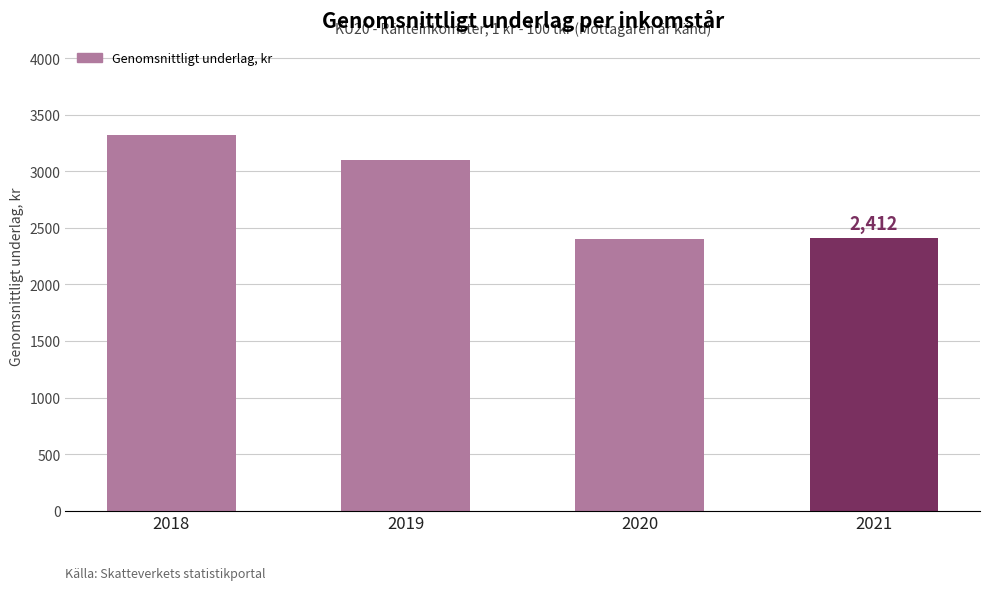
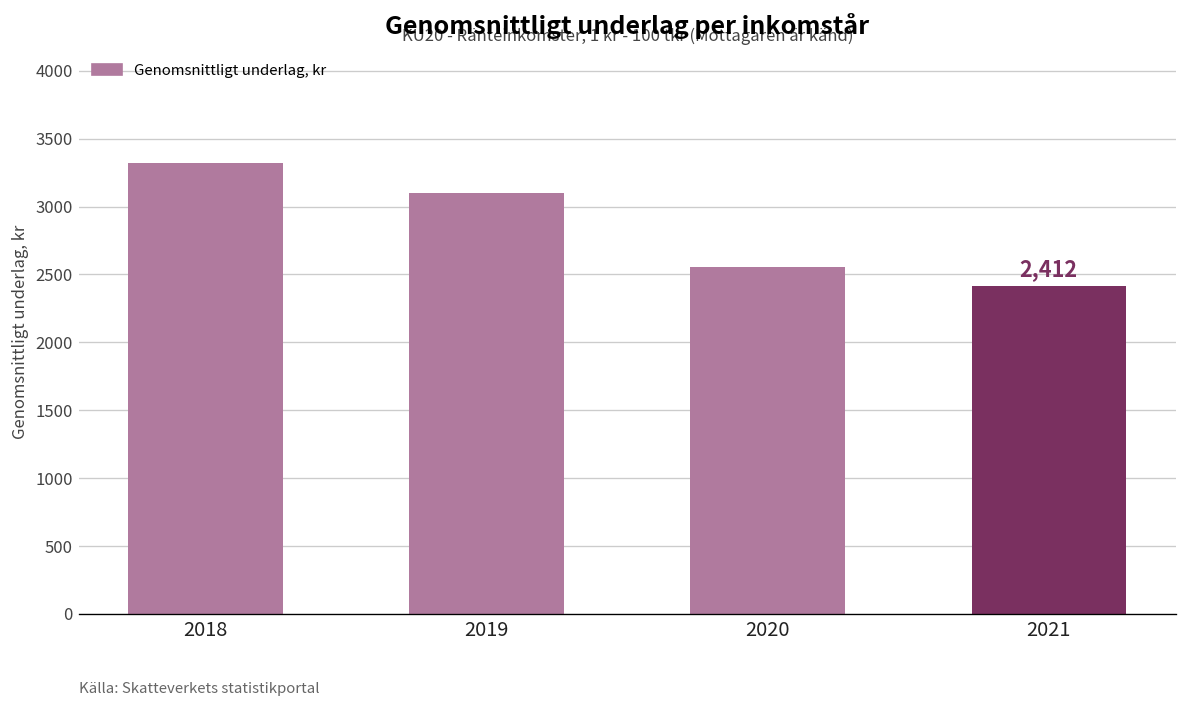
  {
    "2018": 3320,
    "2019": 3100,
-   "2020": 2400
+   "2020": 2560
  }
